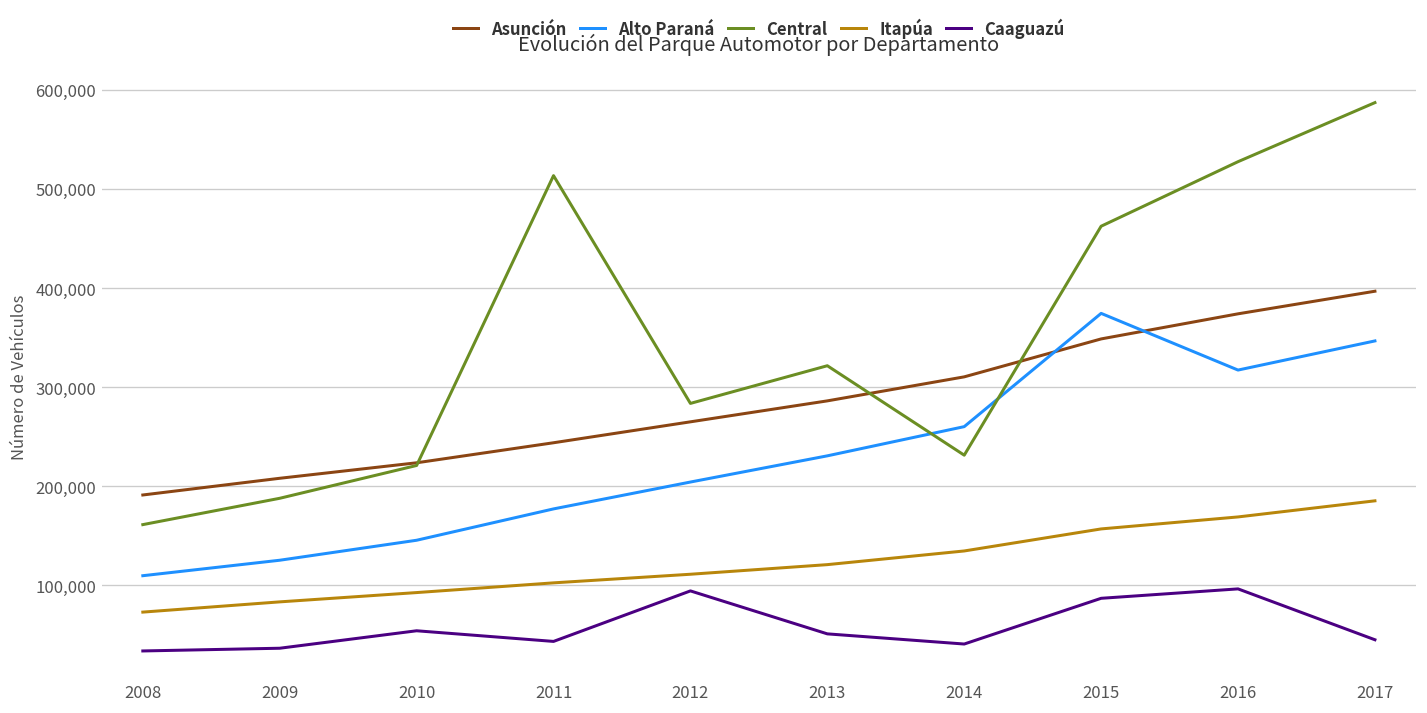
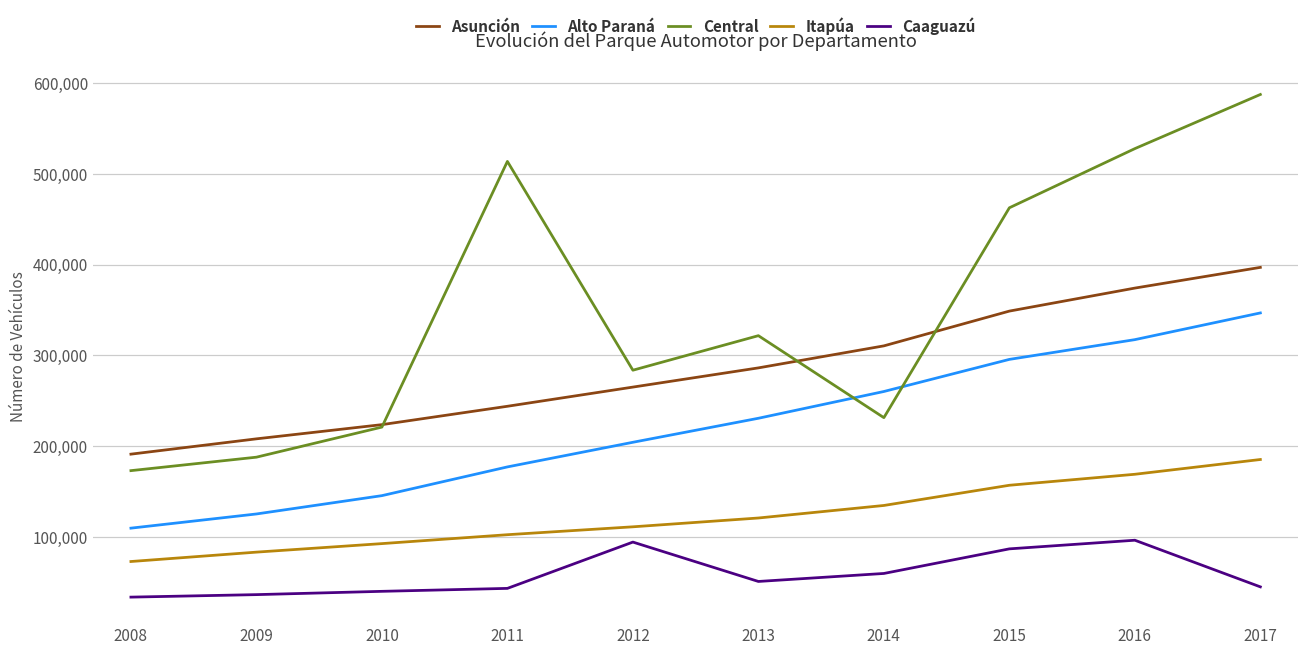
  {
    "Asunción": {
      "2008": "190,000",
      "2009": "210,000",
      "2011": "240,000",
      "2012": "260,000",
      "2013": "290,000",
      "2014": "310,000",
      "2015": "350,000",
      "2016": "370,000",
      "2017": "400,000"
    },
    "Alto Paraná": {
      "2008": "110,000",
      "2009": "130,000",
      "2010": "150,000",
      "2011": "180,000",
      "2012": "200,000",
      "2013": "230,000",
      "2014": "260,000",
-     "2015": "370,000",
+     "2015": "300,000",
      "2016": "320,000",
      "2017": "350,000"
    },
    "Central": {
-     "2008": "160,000",
+     "2008": "170,000",
      "2009": "190,000",
      "2011": "510,000",
      "2012": "280,000",
      "2013": "320,000",
      "2014": "230,000",
      "2015": "460,000",
      "2016": "530,000",
      "2017": "590,000"
    },
    "Itapúa": {
      "2008": "70,000",
      "2009": "80,000",
      "2010": "90,000",
      "2011": "100,000",
      "2012": "110,000",
      "2013": "120,000",
      "2014": "130,000",
      "2015": "160,000",
      "2016": "170,000",
      "2017": "190,000"
    },
    "Caaguazú": {
      "2008": "30,000",
      "2009": "40,000",
-     "2010": "50,000",
+     "2010": "40,000",
      "2011": "40,000",
      "2012": "90,000",
      "2013": "50,000",
-     "2014": "40,000",
+     "2014": "60,000",
      "2015": "90,000",
      "2016": "100,000",
      "2017": "40,000"
    }
  }
